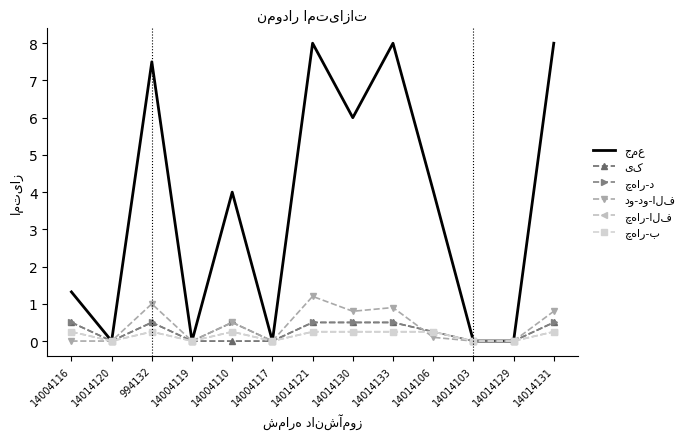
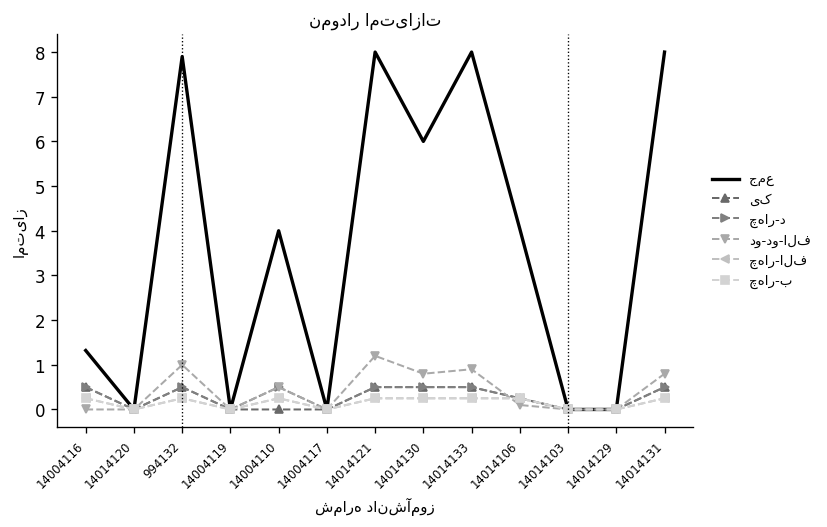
  {
    "جمع": {
      "14004116": 1.3,
-     "994132": 7.5,
+     "994132": 7.9,
      "14004110": 4.0,
      "14014121": 8.0,
      "14014130": 6.0,
      "14014133": 8.0,
      "14014106": 4.0,
      "14014131": 8.0
    },
    "دو-دو-الف": {
      "14004116": 0.0,
      "994132": 1.0,
      "14014121": 1.2,
      "14014130": 0.8,
      "14014133": 0.9,
      "14014106": 0.1,
      "14014131": 0.8
    },
    "چهار-ب": {
      "14004116": 0.3,
      "994132": 0.3,
      "14004110": 0.3,
      "14014121": 0.3,
      "14014130": 0.3,
      "14014133": 0.3,
      "14014131": 0.3
    }
  }
